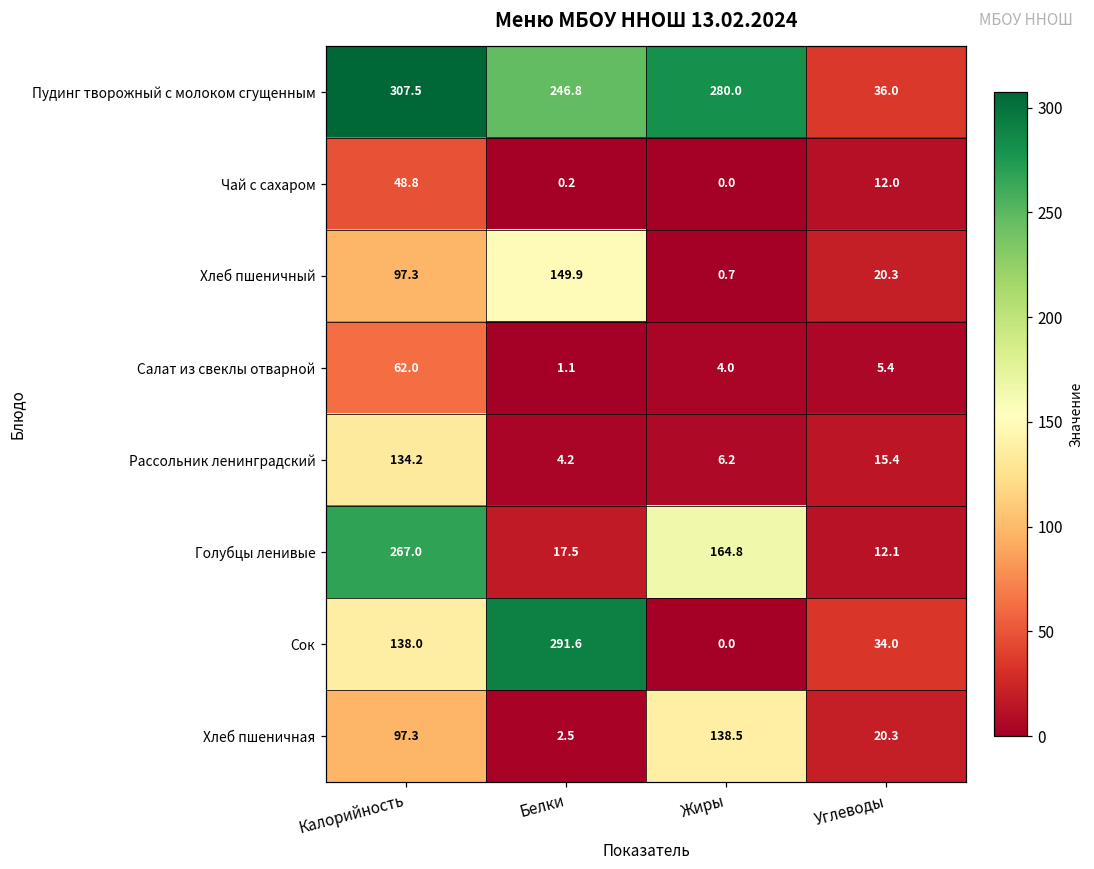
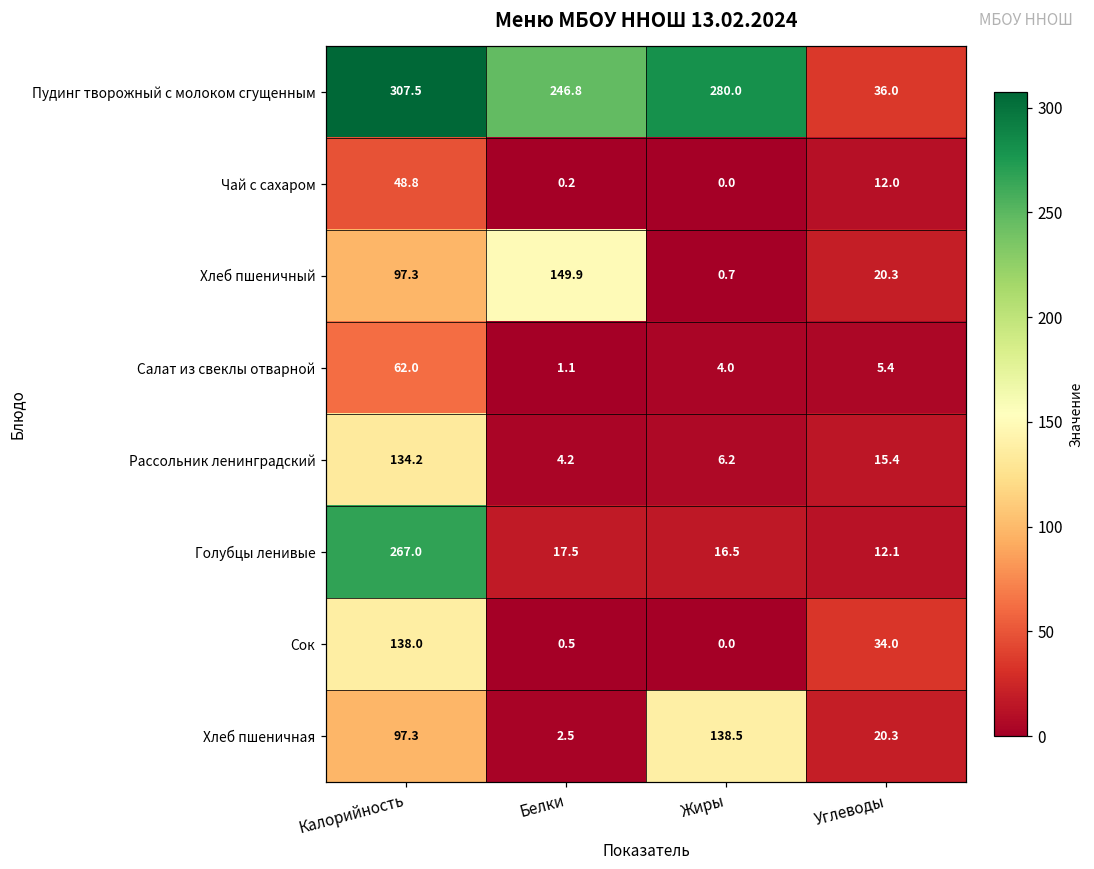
  {
    "Пудинг творожный с молоком сгущенным": {
      "Калорийность": 307.5,
      "Белки": 246.8,
      "Жиры": 280.0,
      "Углеводы": 36.0
    },
    "Чай с сахаром": {
      "Калорийность": 48.8,
      "Белки": 0.2,
      "Жиры": 0.0,
      "Углеводы": 12.0
    },
    "Хлеб пшеничный": {
      "Калорийность": 97.3,
      "Белки": 149.9,
      "Жиры": 0.7,
      "Углеводы": 20.3
    },
    "Салат из свеклы отварной": {
      "Калорийность": 62.0,
      "Белки": 1.1,
      "Жиры": 4.0,
      "Углеводы": 5.4
    },
    "Рассольник ленинградский": {
      "Калорийность": 134.2,
      "Белки": 4.2,
      "Жиры": 6.2,
      "Углеводы": 15.4
    },
    "Голубцы ленивые": {
      "Калорийность": 267.0,
      "Белки": 17.5,
-     "Жиры": 164.8,
+     "Жиры": 16.5,
      "Углеводы": 12.1
    },
    "Сок": {
      "Калорийность": 138.0,
-     "Белки": 291.6,
+     "Белки": 0.5,
      "Жиры": 0.0,
      "Углеводы": 34.0
    },
    "Хлеб пшеничная": {
      "Калорийность": 97.3,
      "Белки": 2.5,
      "Жиры": 138.5,
      "Углеводы": 20.3
    }
  }
